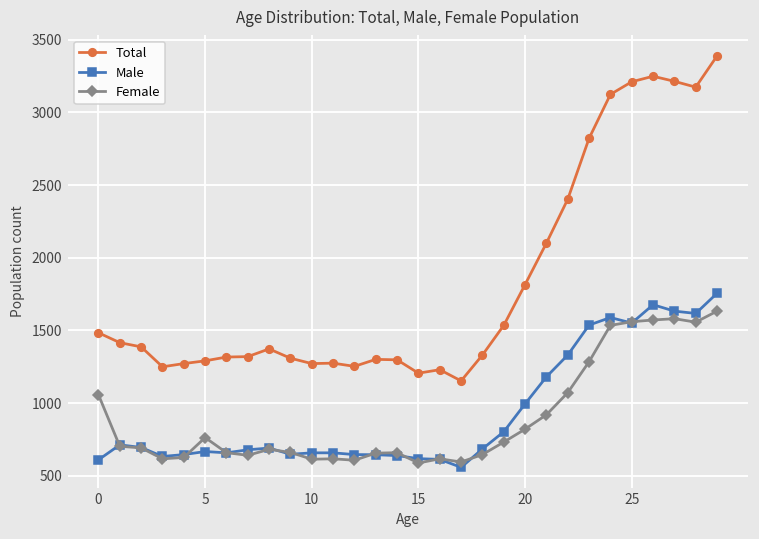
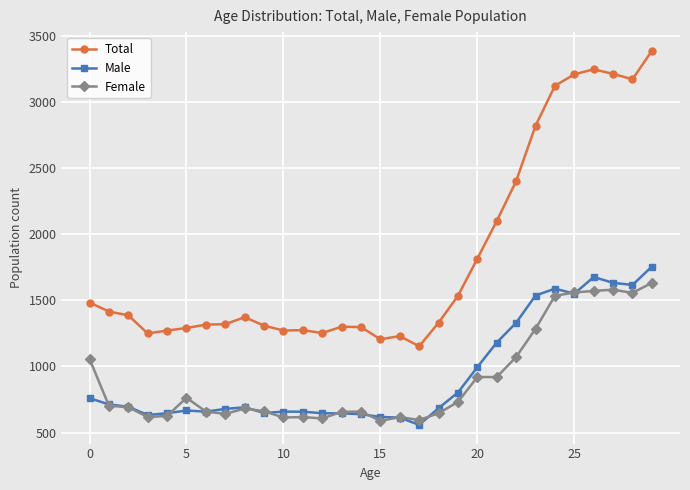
  {
    "Total": {
      "0": 1480,
      "5": 1290,
      "10": 1270,
      "15": 1210,
      "20": 1820,
      "25": 3210
    },
    "Male": {
-     "0": 610,
+     "0": 760,
      "5": 670,
      "10": 660,
      "15": 620,
      "20": 1000
    },
    "Female": {
      "0": 1060,
      "5": 760,
      "10": 610,
      "15": 590,
-     "20": 820
+     "20": 920
    }
  }
